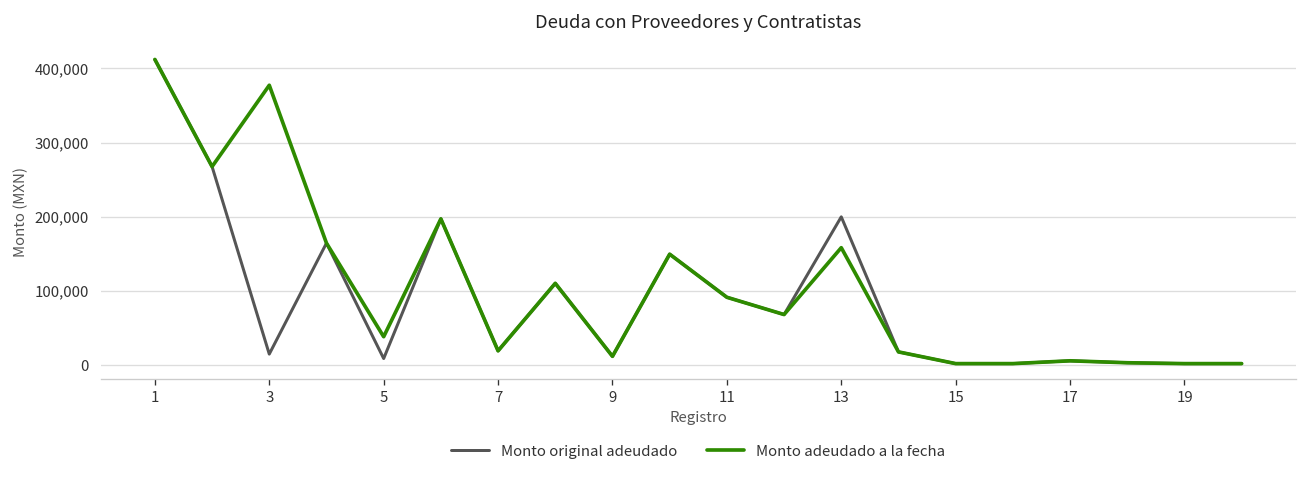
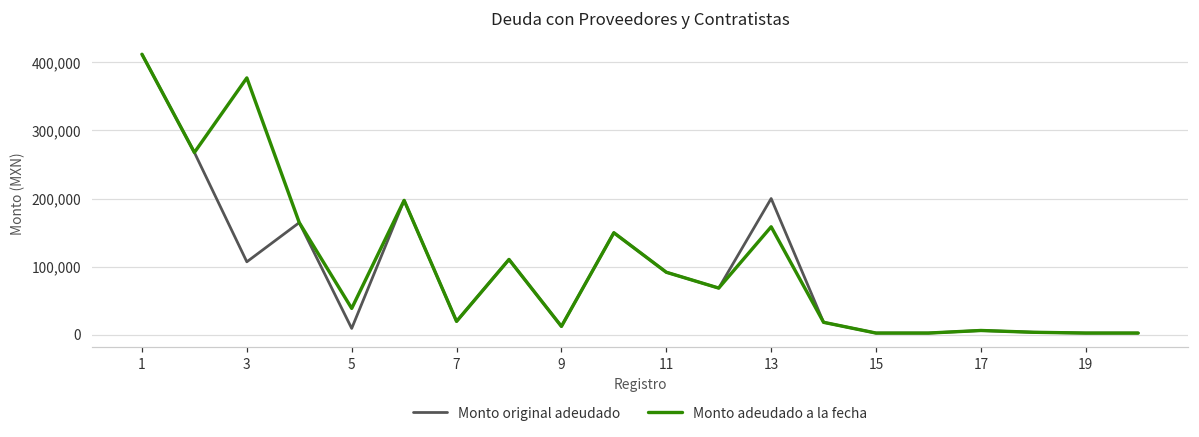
  {
    "Monto original adeudado": {
-     "3": "20,000",
+     "3": "110,000",
      "5": "10,000",
      "13": "200,000"
    },
    "Monto adeudado a la fecha": {
      "3": "380,000",
      "5": "40,000",
      "13": "160,000"
    }
  }
